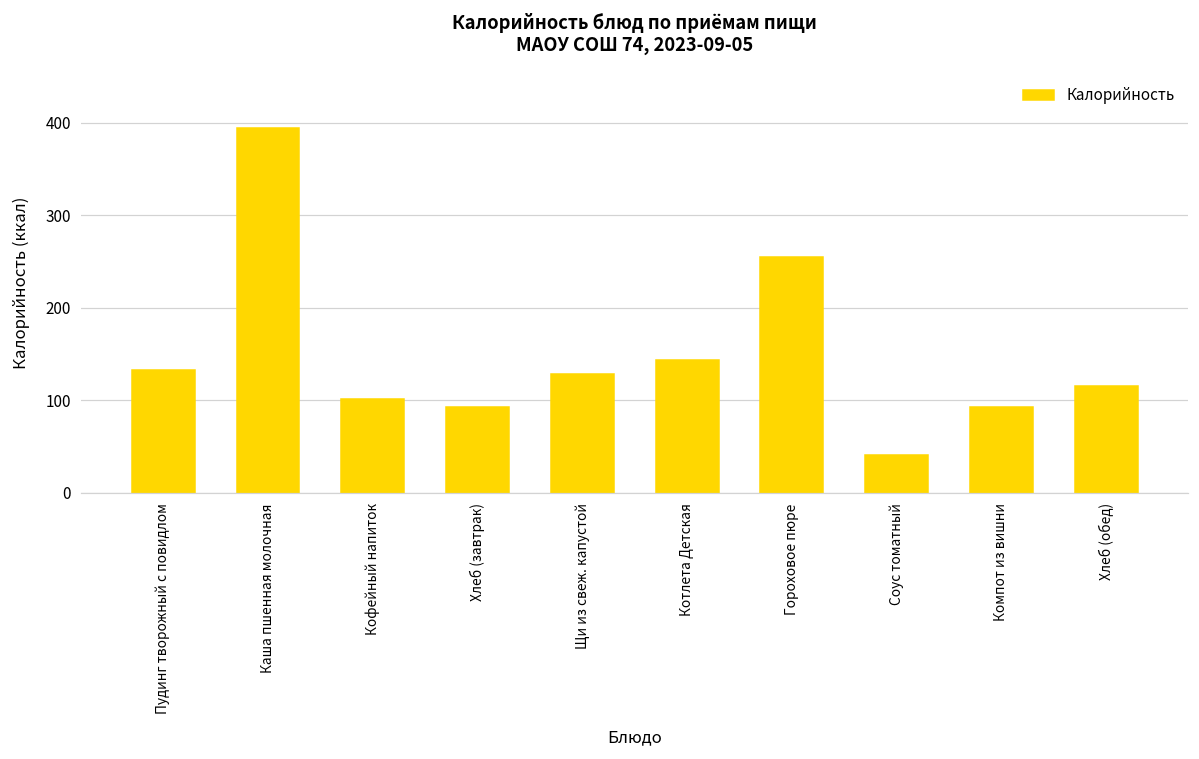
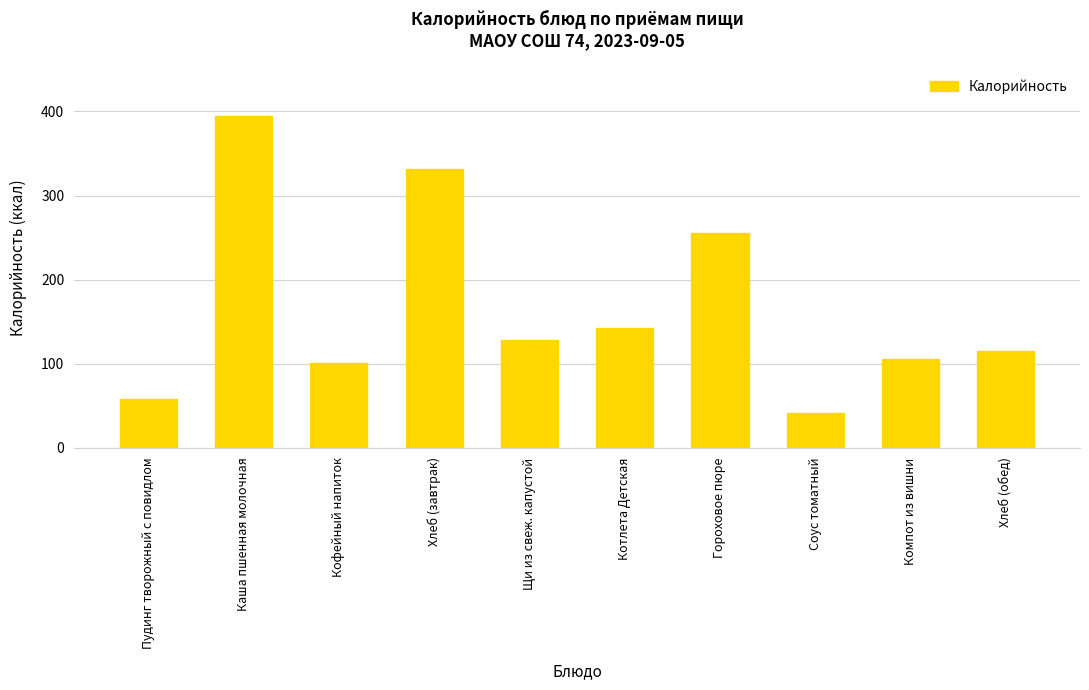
  {
-   "Пудинг творожный с повидлом": 130,
+   "Пудинг творожный с повидлом": 60,
    "Каша пшенная молочная": 390,
    "Кофейный напиток": 100,
-   "Хлеб (завтрак)": 90,
+   "Хлеб (завтрак)": 330,
    "Щи из свеж. капустой": 130,
    "Котлета Детская": 140,
    "Гороховое пюре": 260,
    "Соус томатный": 40,
-   "Компот из вишни": 90,
+   "Компот из вишни": 110,
    "Хлеб (обед)": 120
  }
